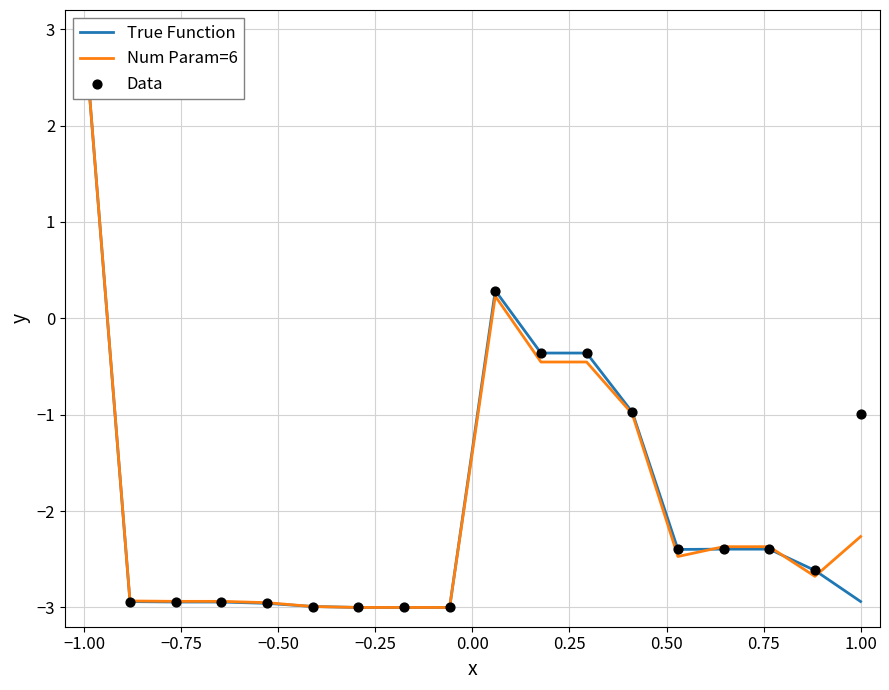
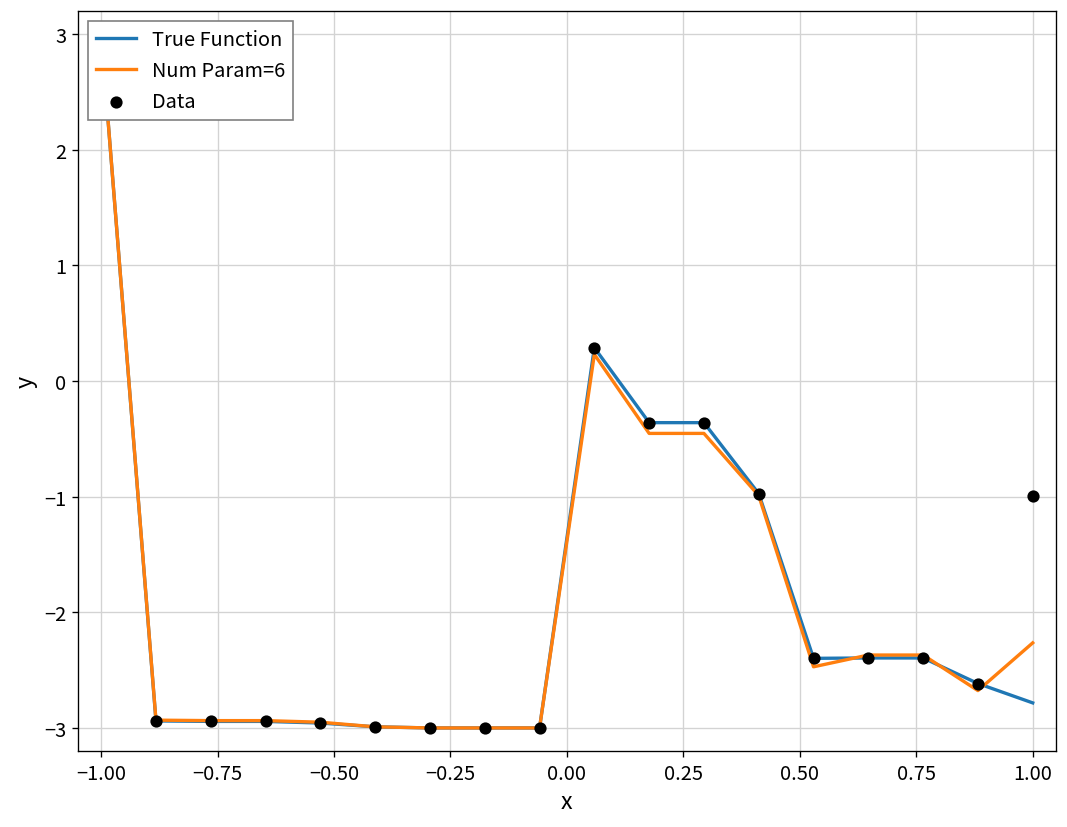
  {
    "True Function": {
-     "1.00": -2.9
+     "1.00": -2.8
    },
    "Num Param=6": {
      "1.00": -2.3
    }
  }
